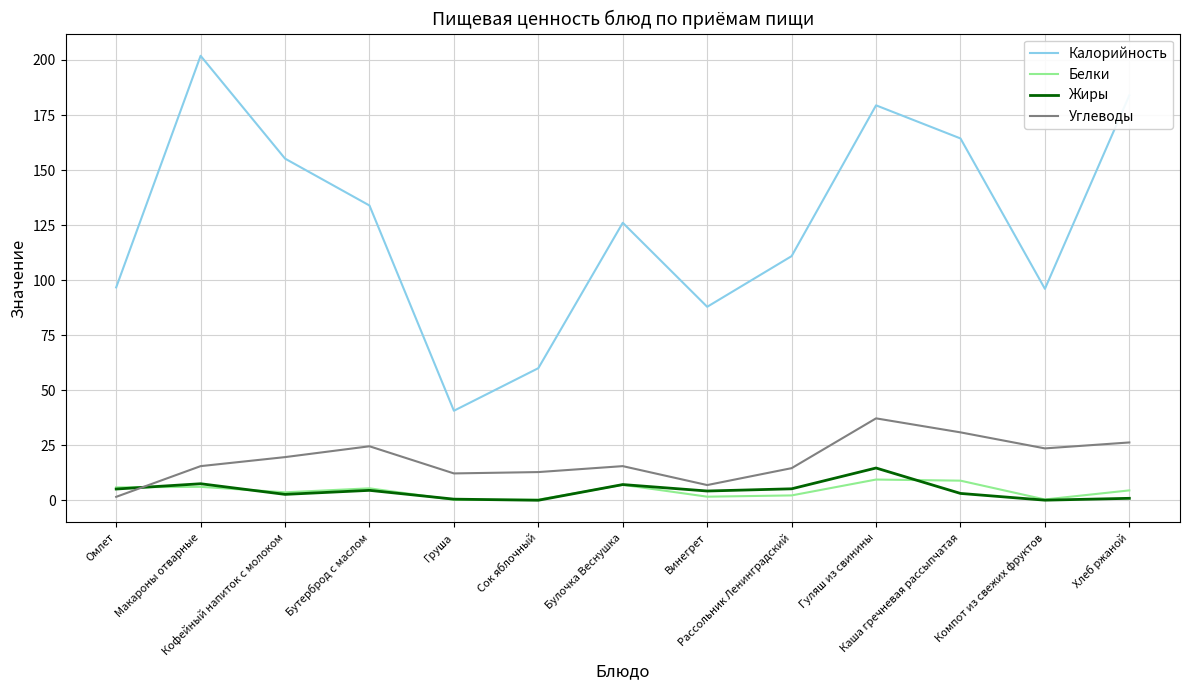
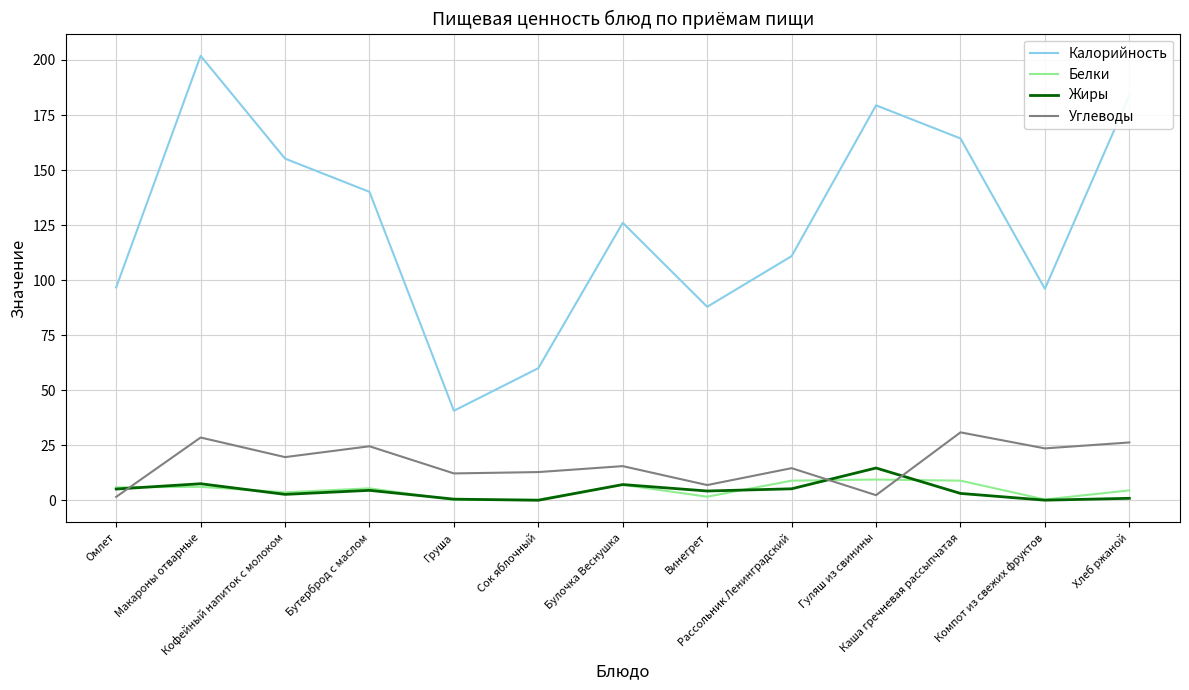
  {
    "Калорийность": {
      "Омлет": 97,
      "Макароны отварные": 202,
      "Кофейный напиток с молоком": 155,
-     "Бутерброд с маслом": 134,
+     "Бутерброд с маслом": 140,
      "Груша": 41,
      "Сок яблочный": 60,
      "Булочка Веснушка": 126,
      "Винегрет": 88,
      "Рассольник Ленинградский": 111,
      "Гуляш из свинины": 179,
      "Каша гречневая рассыпчатая": 164,
      "Компот из свежих фруктов": 96
    },
    "Белки": {
      "Макароны отварные": 6,
      "Винегрет": 2,
-     "Рассольник Ленинградский": 2,
+     "Рассольник Ленинградский": 9,
      "Гуляш из свинины": 9,
      "Каша гречневая рассыпчатая": 9,
      "Хлеб ржаной": 4
    },
    "Жиры": {
      "Макароны отварные": 8,
      "Винегрет": 4,
      "Рассольник Ленинградский": 5,
      "Гуляш из свинины": 15,
      "Каша гречневая рассыпчатая": 3,
      "Хлеб ржаной": 1
    },
    "Углеводы": {
      "Омлет": 2,
-     "Макароны отварные": 16,
+     "Макароны отварные": 29,
      "Кофейный напиток с молоком": 20,
      "Бутерброд с маслом": 25,
      "Груша": 12,
      "Сок яблочный": 13,
      "Булочка Веснушка": 16,
      "Винегрет": 7,
      "Рассольник Ленинградский": 15,
-     "Гуляш из свинины": 37,
+     "Гуляш из свинины": 2,
      "Каша гречневая рассыпчатая": 31,
      "Компот из свежих фруктов": 24,
      "Хлеб ржаной": 26
    }
  }
